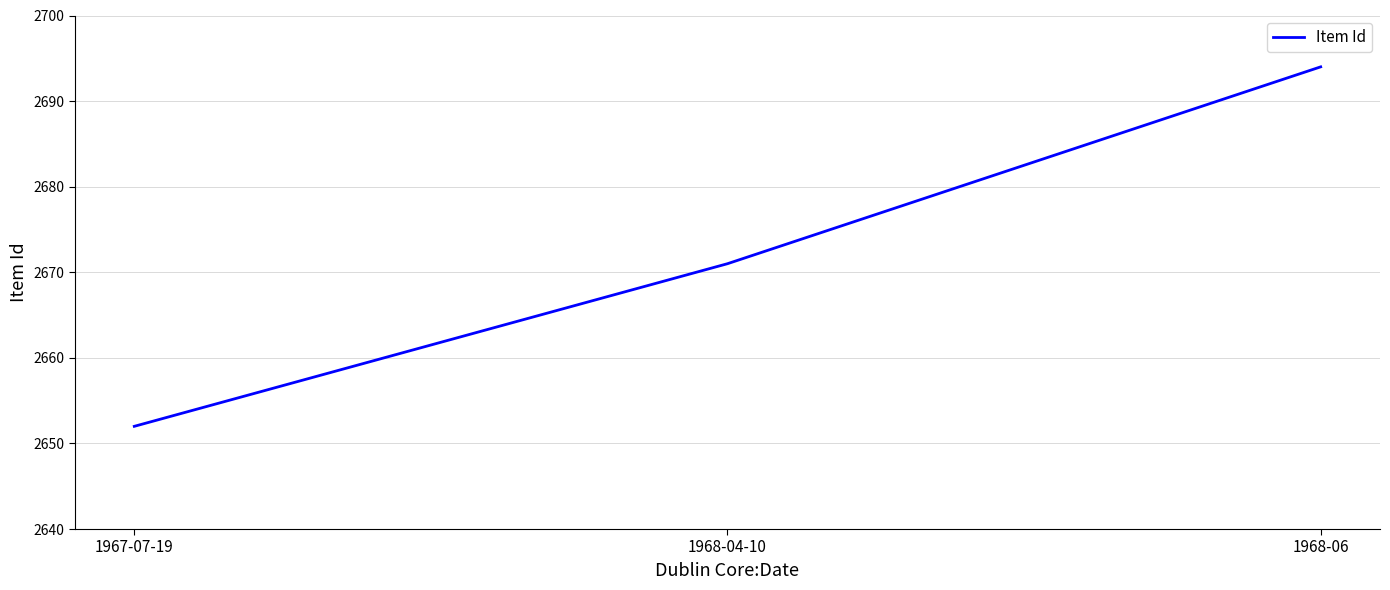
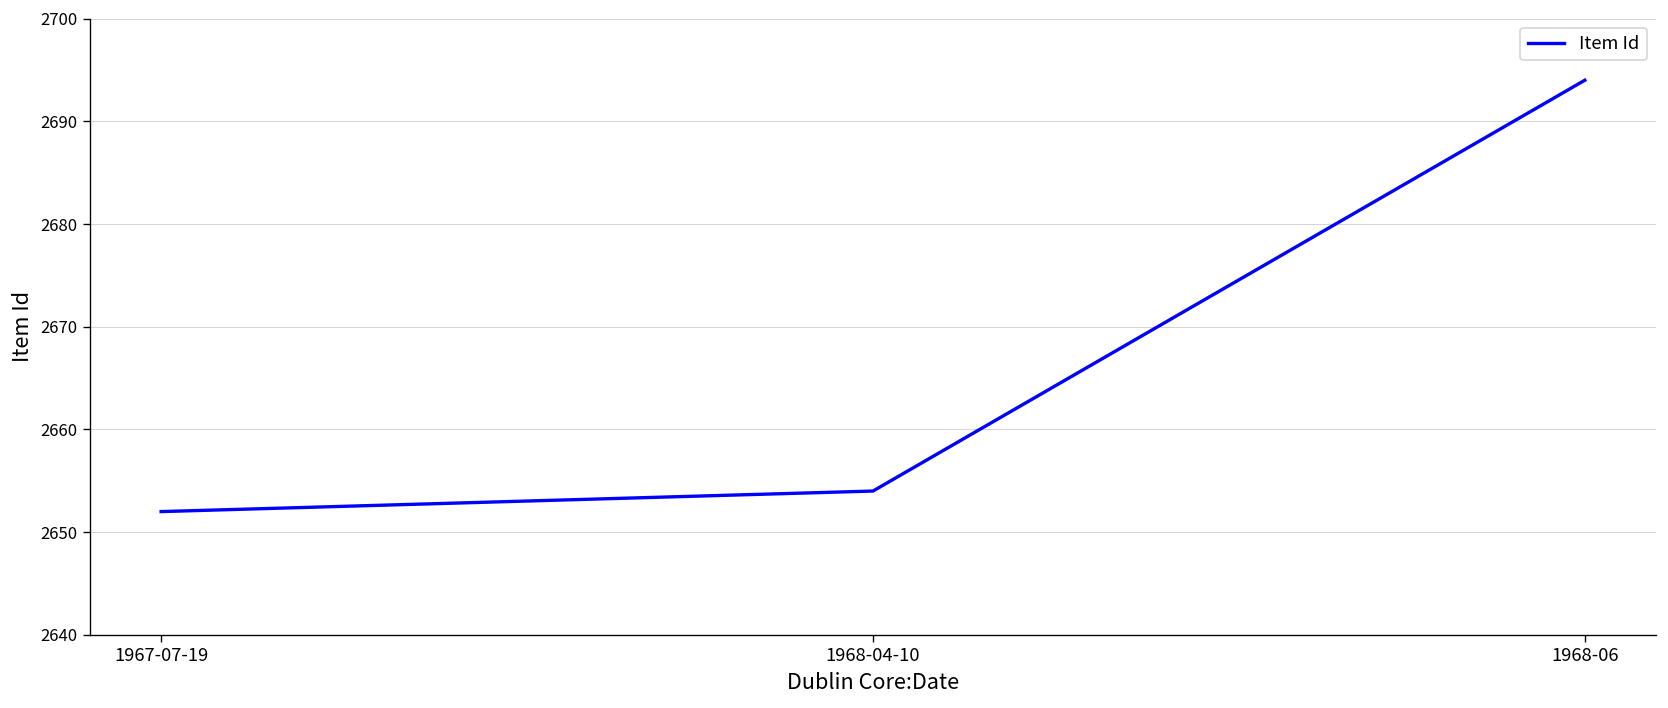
  {
    "1967-07-19": 2652,
-   "1968-04-10": 2671,
+   "1968-04-10": 2654,
    "1968-06": 2694
  }
